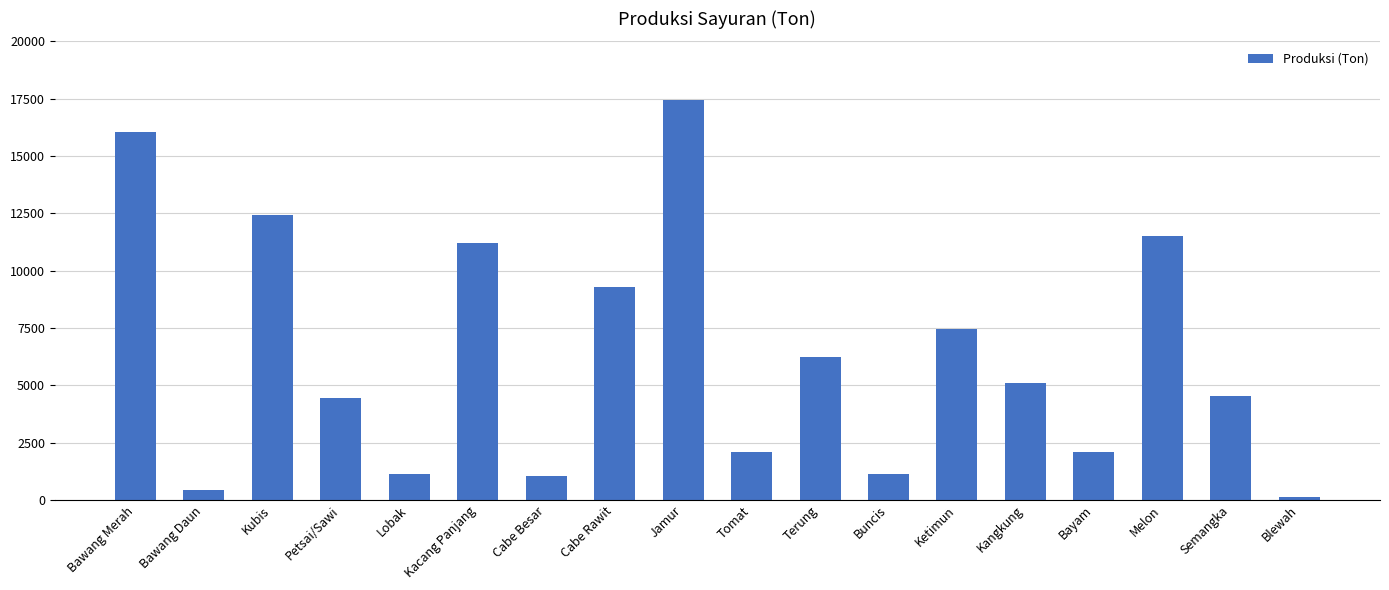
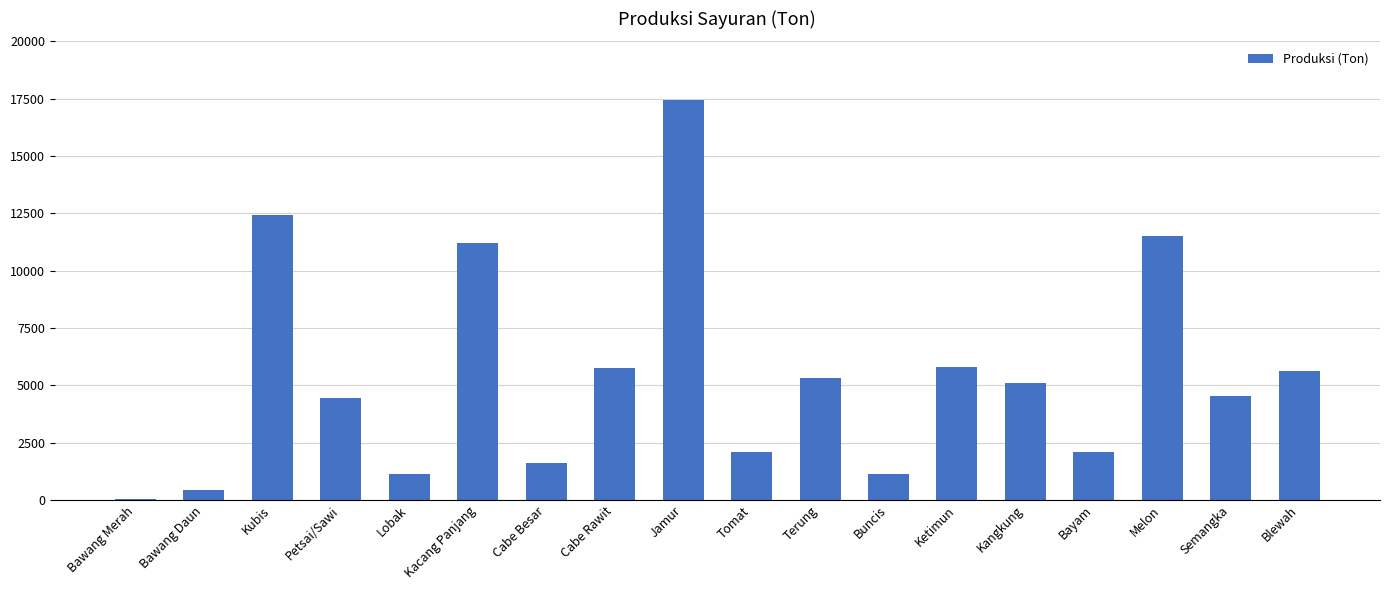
  {
-   "Bawang Merah": 16000,
+   "Bawang Merah": 100,
    "Bawang Daun": 400,
    "Kubis": 12400,
    "Petsai/Sawi": 4500,
    "Lobak": 1100,
    "Kacang Panjang": 11200,
-   "Cabe Besar": 1000,
-   "Cabe Rawit": 9300,
+   "Cabe Besar": 1600,
+   "Cabe Rawit": 5700,
    "Jamur": 17500,
    "Tomat": 2100,
-   "Terung": 6300,
+   "Terung": 5300,
    "Buncis": 1100,
-   "Ketimun": 7400,
+   "Ketimun": 5800,
    "Kangkung": 5100,
    "Bayam": 2100,
    "Melon": 11500,
    "Semangka": 4500,
-   "Blewah": 100
+   "Blewah": 5600
  }
